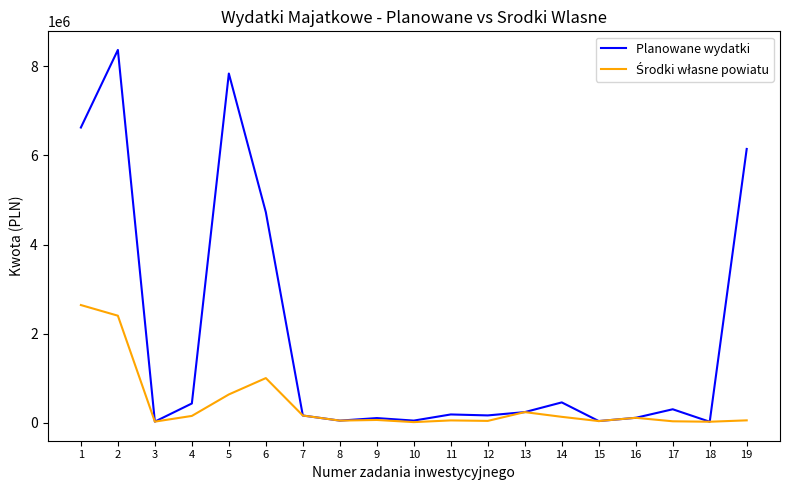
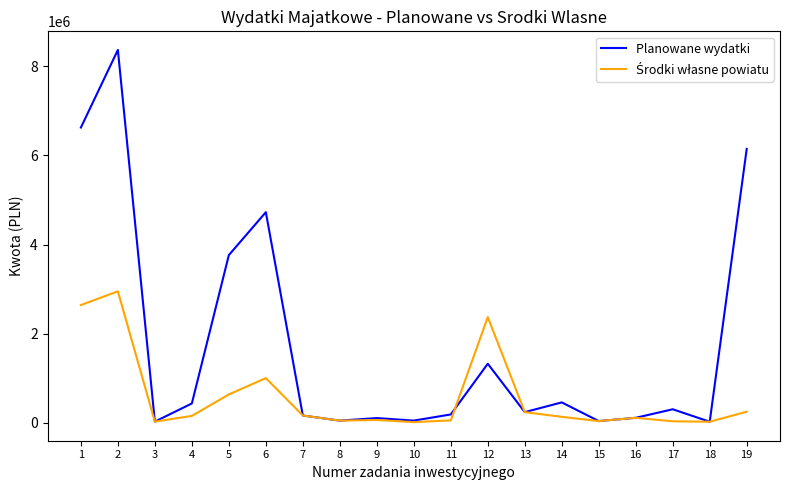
  {
    "Planowane wydatki": {
      "1": 6600000,
      "2": 8400000,
      "4": 400000,
-     "5": 7800000,
+     "5": 3800000,
      "6": 4700000,
      "11": 200000,
-     "12": 200000,
+     "12": 1300000,
      "14": 500000,
      "17": 300000,
      "19": 6100000
    },
    "Środki własne powiatu": {
      "1": 2600000,
-     "2": 2400000,
+     "2": 2900000,
      "4": 200000,
      "5": 600000,
      "6": 1000000,
      "11": 0,
-     "12": 0,
+     "12": 2400000,
      "14": 100000,
      "17": 0,
-     "19": 100000
+     "19": 200000
    }
  }
